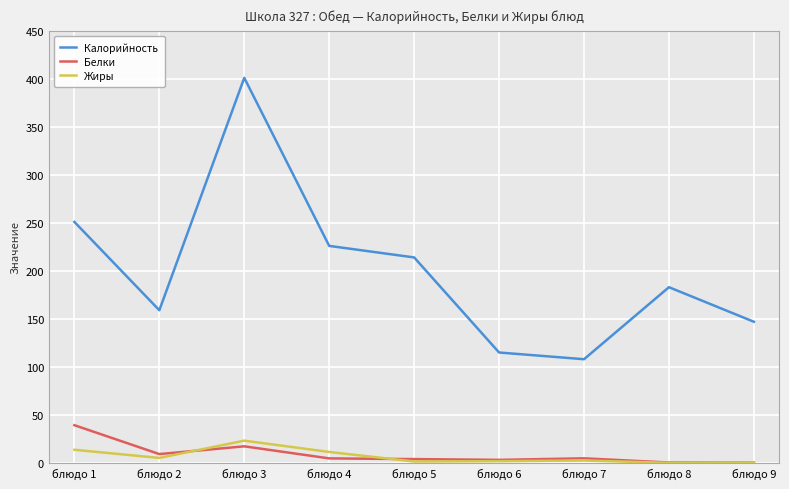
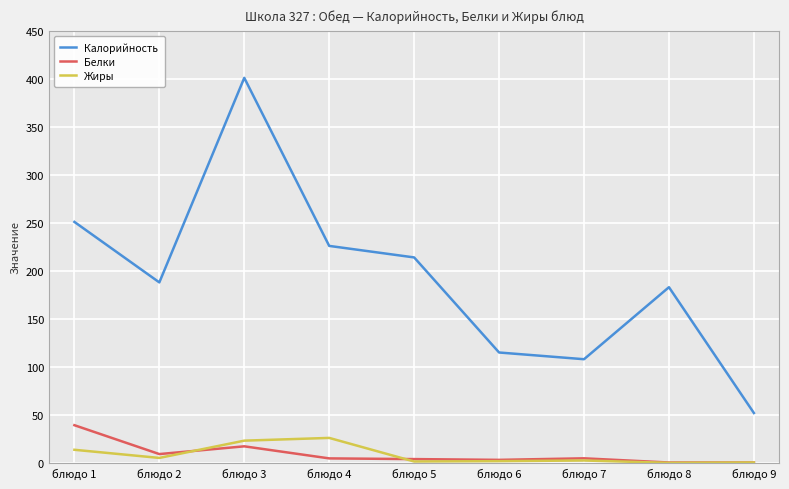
  {
    "Калорийность": {
      "блюдо 1": 250,
-     "блюдо 2": 160,
+     "блюдо 2": 190,
      "блюдо 3": 400,
      "блюдо 4": 230,
      "блюдо 5": 210,
      "блюдо 6": 120,
      "блюдо 7": 110,
      "блюдо 8": 180,
-     "блюдо 9": 150
+     "блюдо 9": 50
    },
    "Белки": {
      "блюдо 1": 40,
      "блюдо 2": 10,
      "блюдо 3": 20,
      "блюдо 4": 0
    },
    "Жиры": {
      "блюдо 1": 10,
      "блюдо 2": 10,
      "блюдо 3": 20,
-     "блюдо 4": 10
+     "блюдо 4": 30
    }
  }
